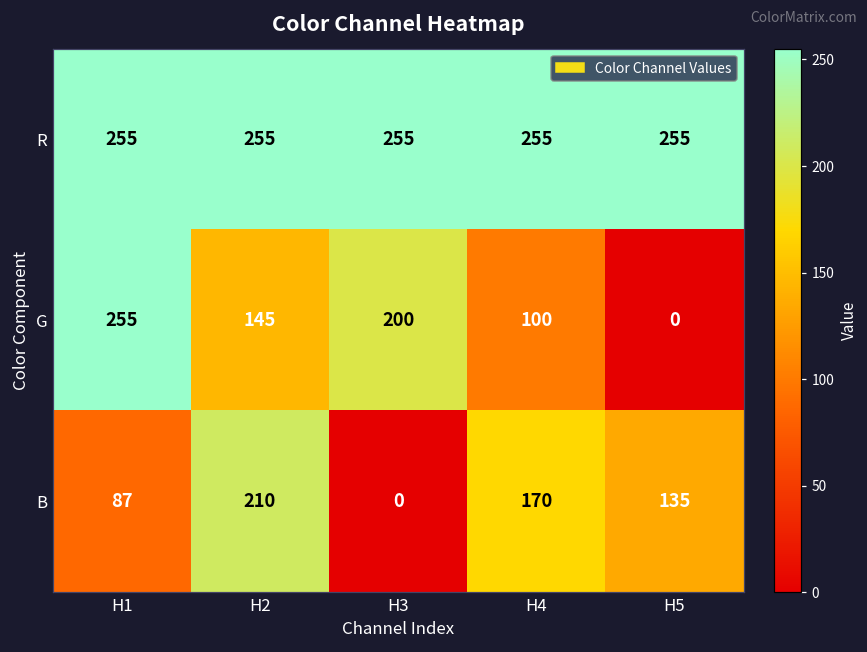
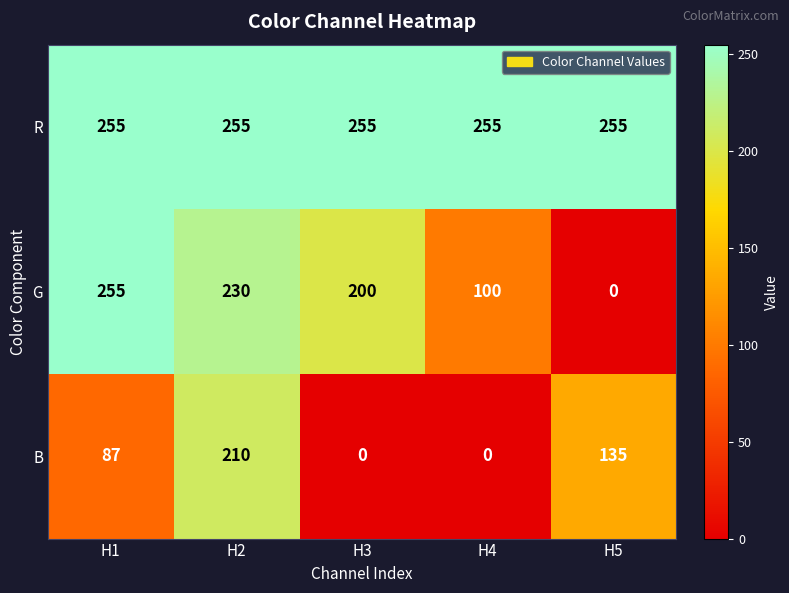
  {
    "R": {
      "H1": 255,
      "H2": 255,
      "H3": 255,
      "H4": 255,
      "H5": 255
    },
    "G": {
      "H1": 255,
-     "H2": 145,
+     "H2": 230,
      "H3": 200,
      "H4": 100,
      "H5": 0
    },
    "B": {
      "H1": 87,
      "H2": 210,
      "H3": 0,
-     "H4": 170,
+     "H4": 0,
      "H5": 135
    }
  }
